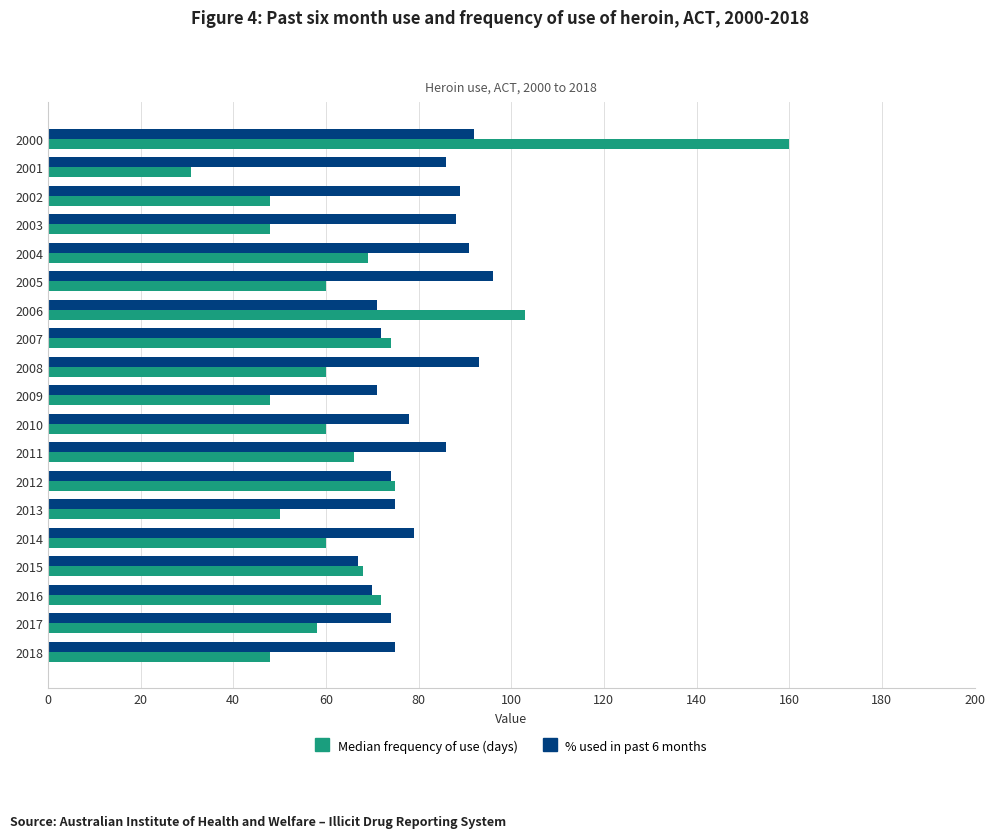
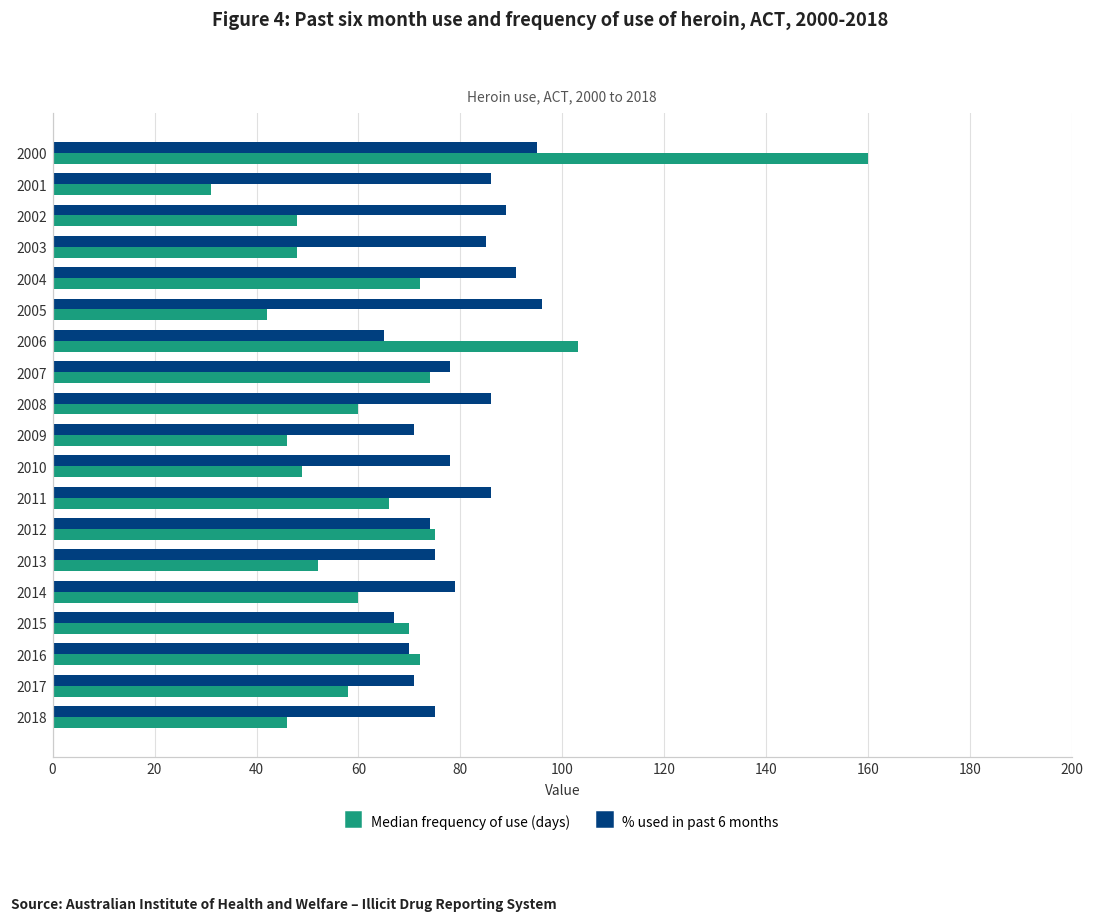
  {
    "Median frequency of use (days)": {
      "2000": 160,
      "2001": 31,
      "2002": 48,
      "2003": 48,
-     "2004": 69,
-     "2005": 60,
+     "2004": 72,
+     "2005": 42,
      "2006": 103,
      "2007": 74,
      "2008": 60,
-     "2009": 48,
-     "2010": 60,
+     "2009": 46,
+     "2010": 49,
      "2011": 66,
      "2012": 75,
-     "2013": 50,
+     "2013": 52,
      "2014": 60,
-     "2015": 68,
+     "2015": 70,
      "2016": 72,
      "2017": 58,
-     "2018": 48
+     "2018": 46
    },
    "% used in past 6 months": {
-     "2000": 92,
+     "2000": 95,
      "2001": 86,
      "2002": 89,
-     "2003": 88,
+     "2003": 85,
      "2004": 91,
      "2005": 96,
-     "2006": 71,
-     "2007": 72,
-     "2008": 93,
+     "2006": 65,
+     "2007": 78,
+     "2008": 86,
      "2009": 71,
      "2010": 78,
      "2011": 86,
      "2012": 74,
      "2013": 75,
      "2014": 79,
      "2015": 67,
      "2016": 70,
-     "2017": 74,
+     "2017": 71,
      "2018": 75
    }
  }
